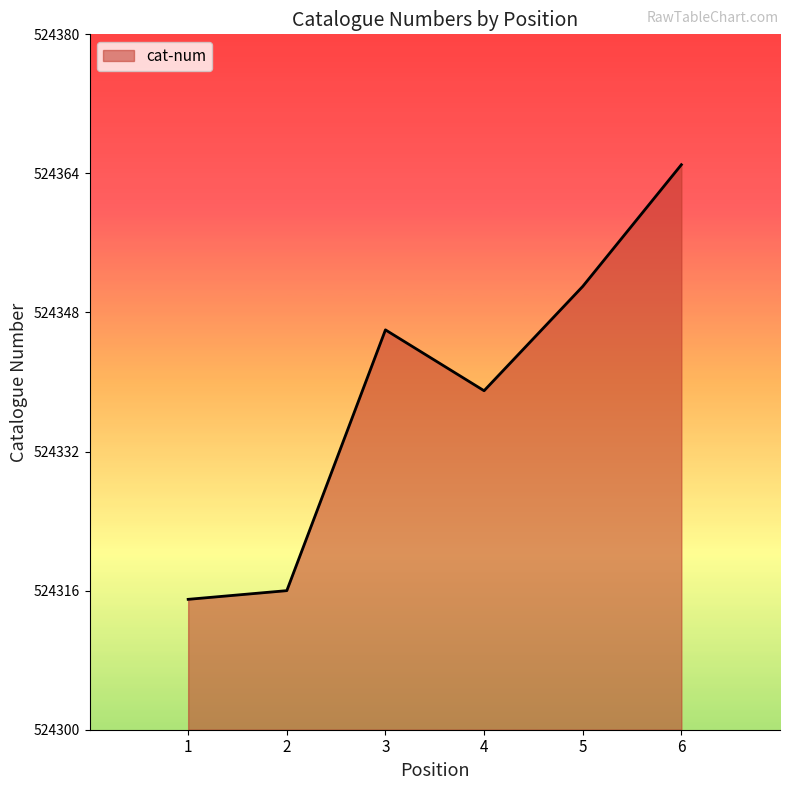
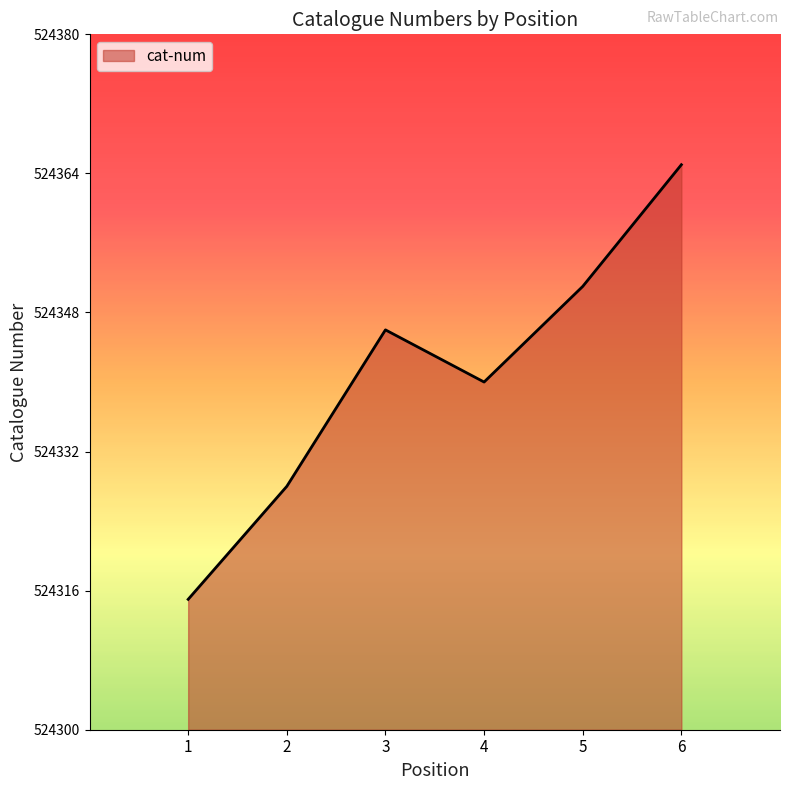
  {
    "1": 524315,
-   "2": 524316,
+   "2": 524328,
    "3": 524346,
-   "4": 524339,
+   "4": 524340,
    "5": 524351,
    "6": 524365
  }
